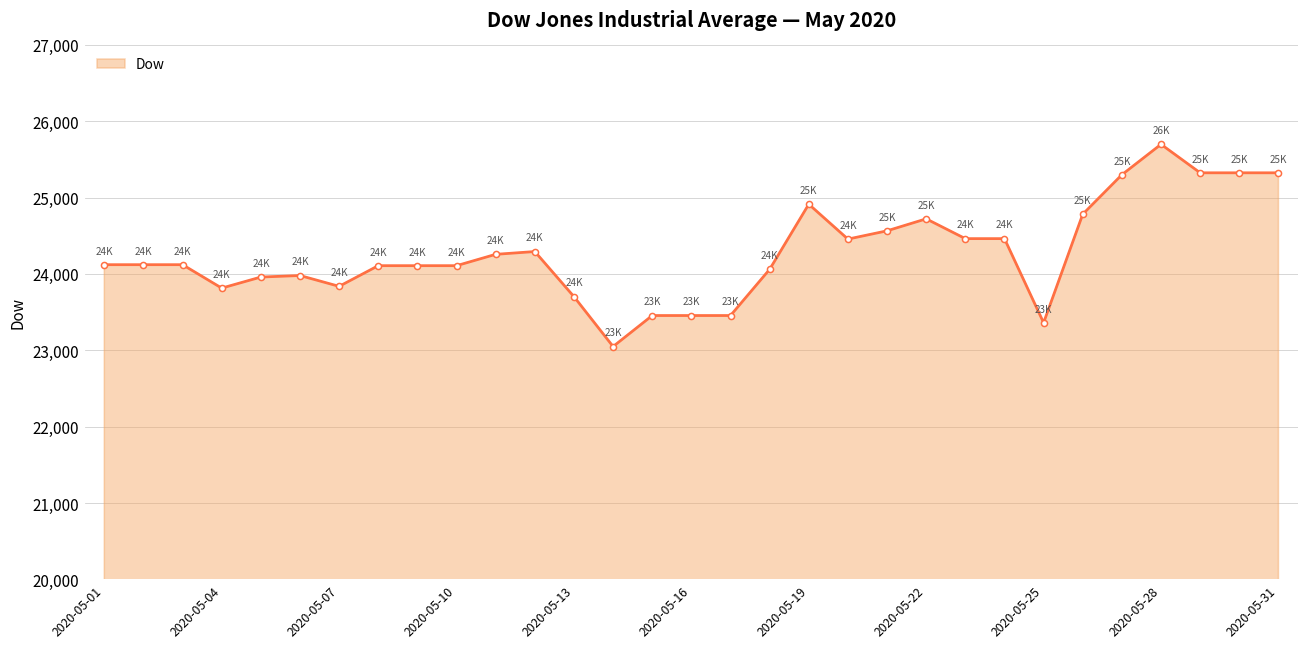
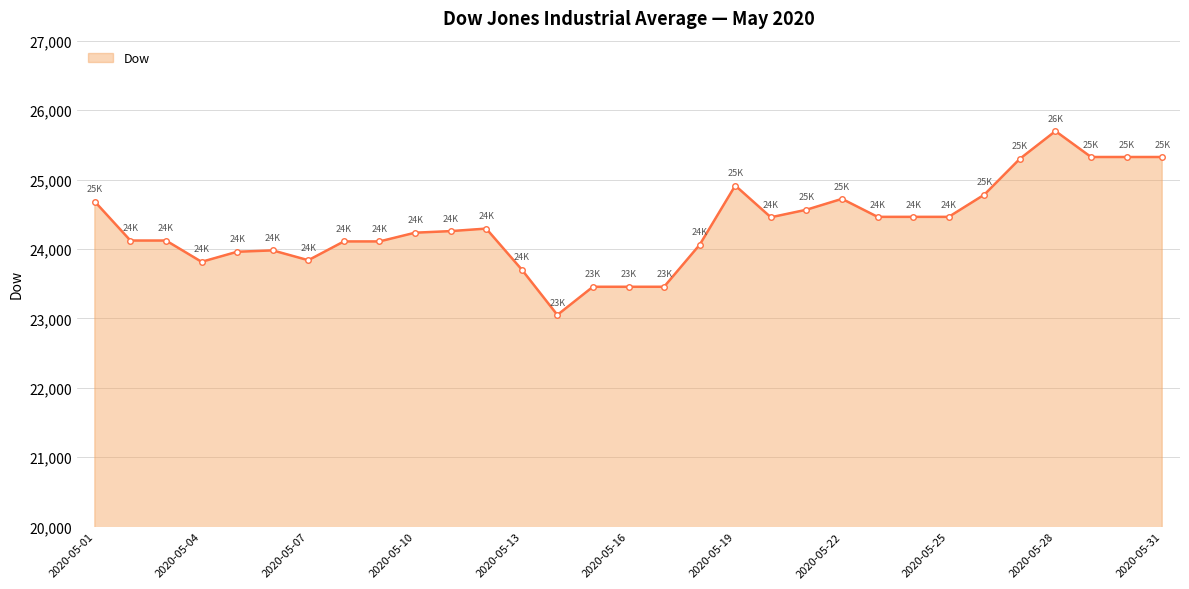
  {
-   "2020-05-01": "24K",
+   "2020-05-01": "25K",
    "2020-05-04": "24K",
    "2020-05-07": "24K",
-   "2020-05-10": "24,100",
+   "2020-05-10": "24,200",
    "2020-05-13": "24K",
    "2020-05-16": "23K",
    "2020-05-19": "25K",
    "2020-05-22": "25K",
-   "2020-05-25": "23K",
+   "2020-05-25": "24K",
    "2020-05-28": "26K",
    "2020-05-31": "25K"
  }
